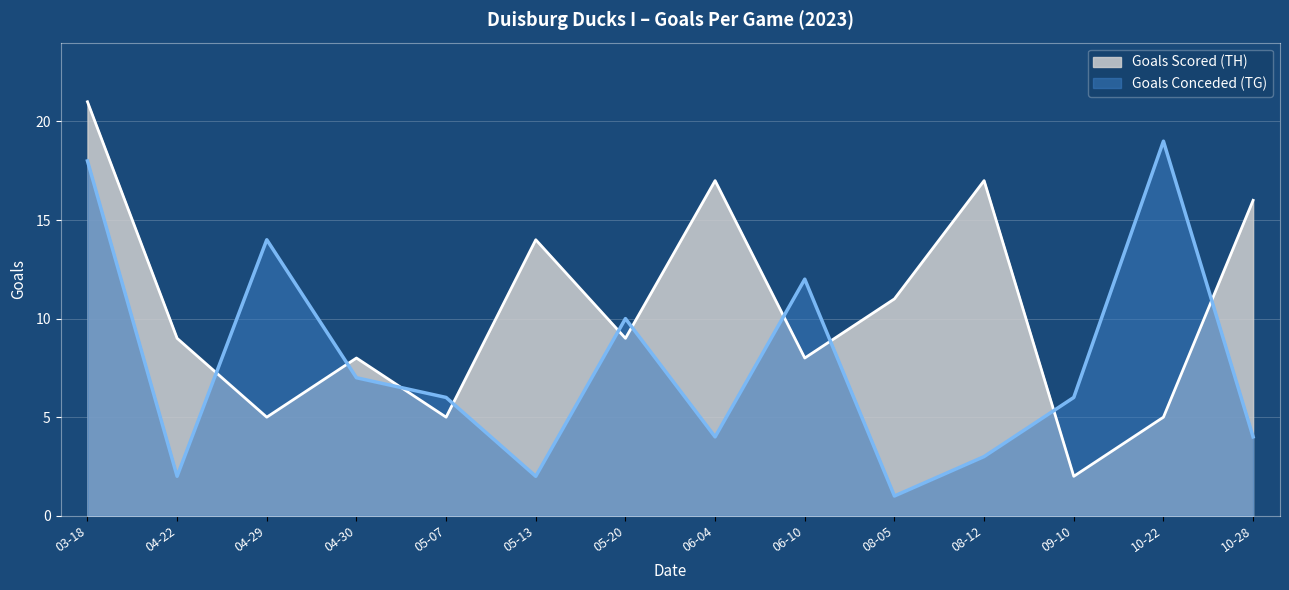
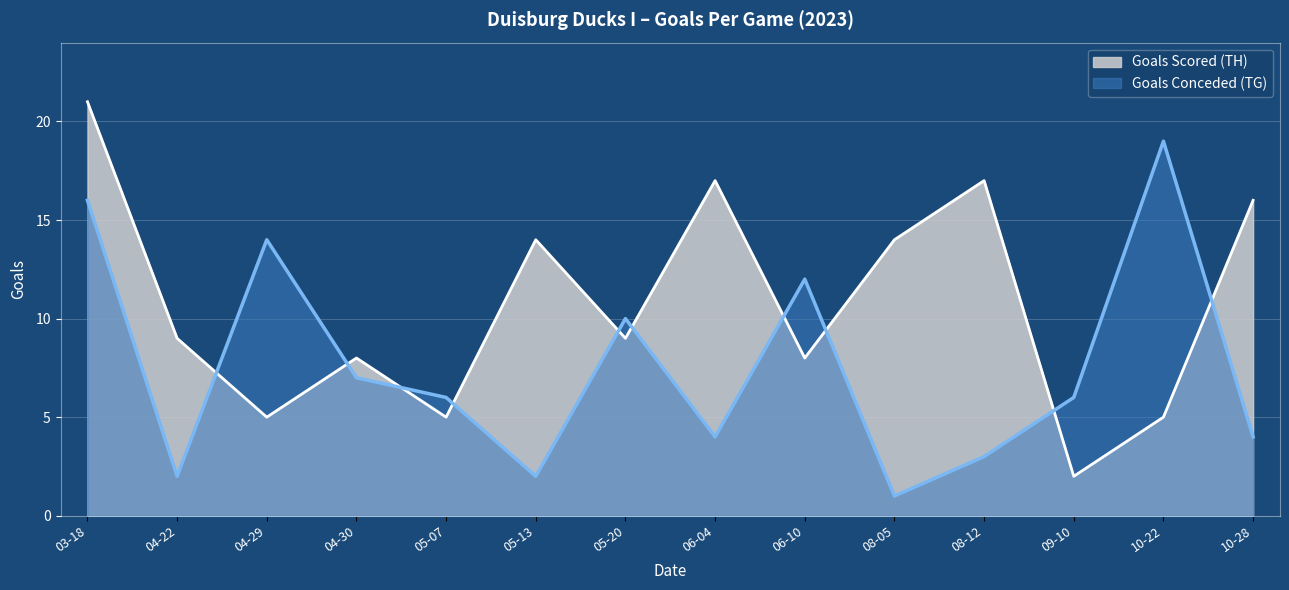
  {
    "Goals Scored (TH)": {
      "03-18": 21,
      "04-22": 9,
      "04-29": 5,
      "04-30": 8,
      "05-07": 5,
      "05-13": 14,
      "05-20": 9,
      "06-04": 17,
      "06-10": 8,
-     "08-05": 11,
+     "08-05": 14,
      "08-12": 17,
      "09-10": 2,
      "10-22": 5,
      "10-28": 16
    },
    "Goals Conceded (TG)": {
-     "03-18": 18,
+     "03-18": 16,
      "04-22": 2,
      "04-29": 14,
      "04-30": 7,
      "05-07": 6,
      "05-13": 2,
      "05-20": 10,
      "06-04": 4,
      "06-10": 12,
      "08-05": 1,
      "08-12": 3,
      "09-10": 6,
      "10-22": 19,
      "10-28": 4
    }
  }
